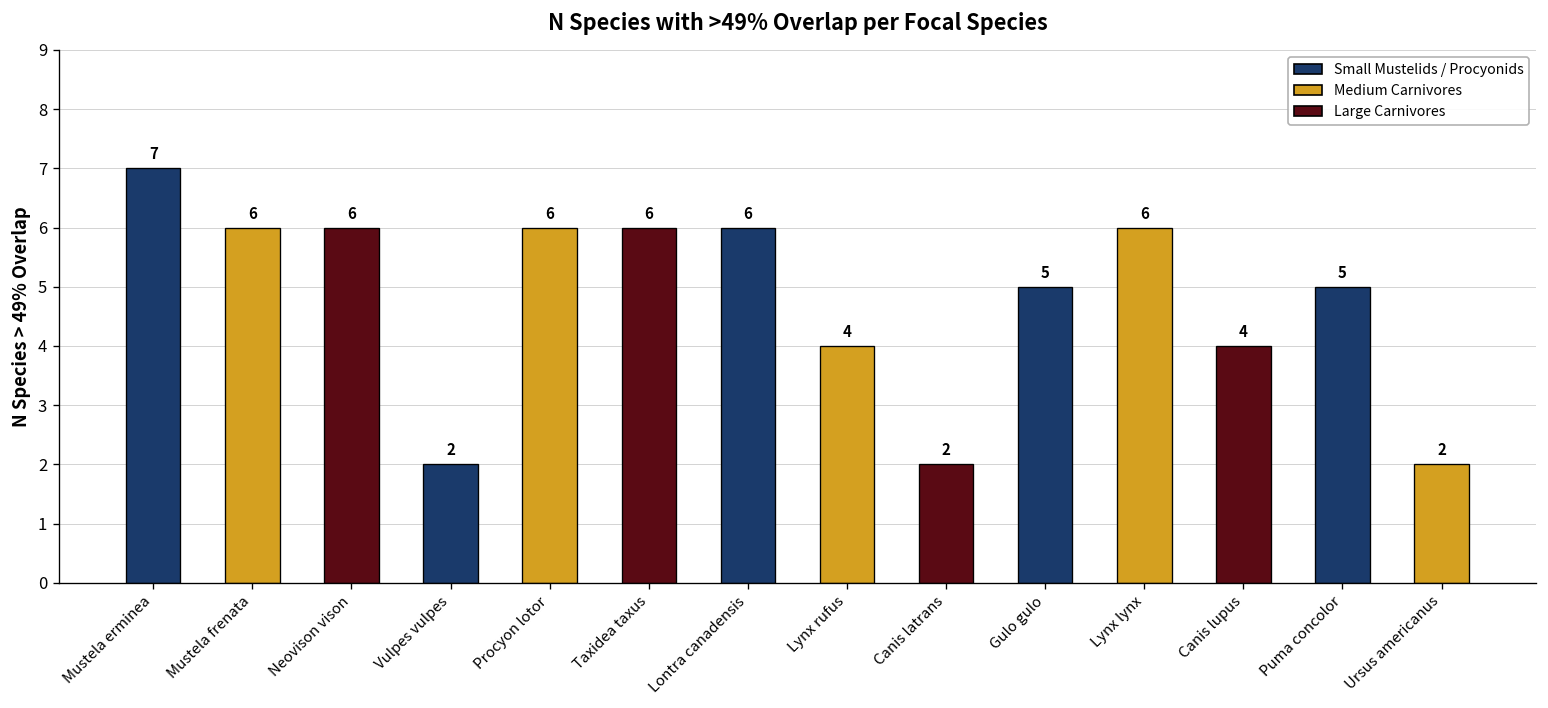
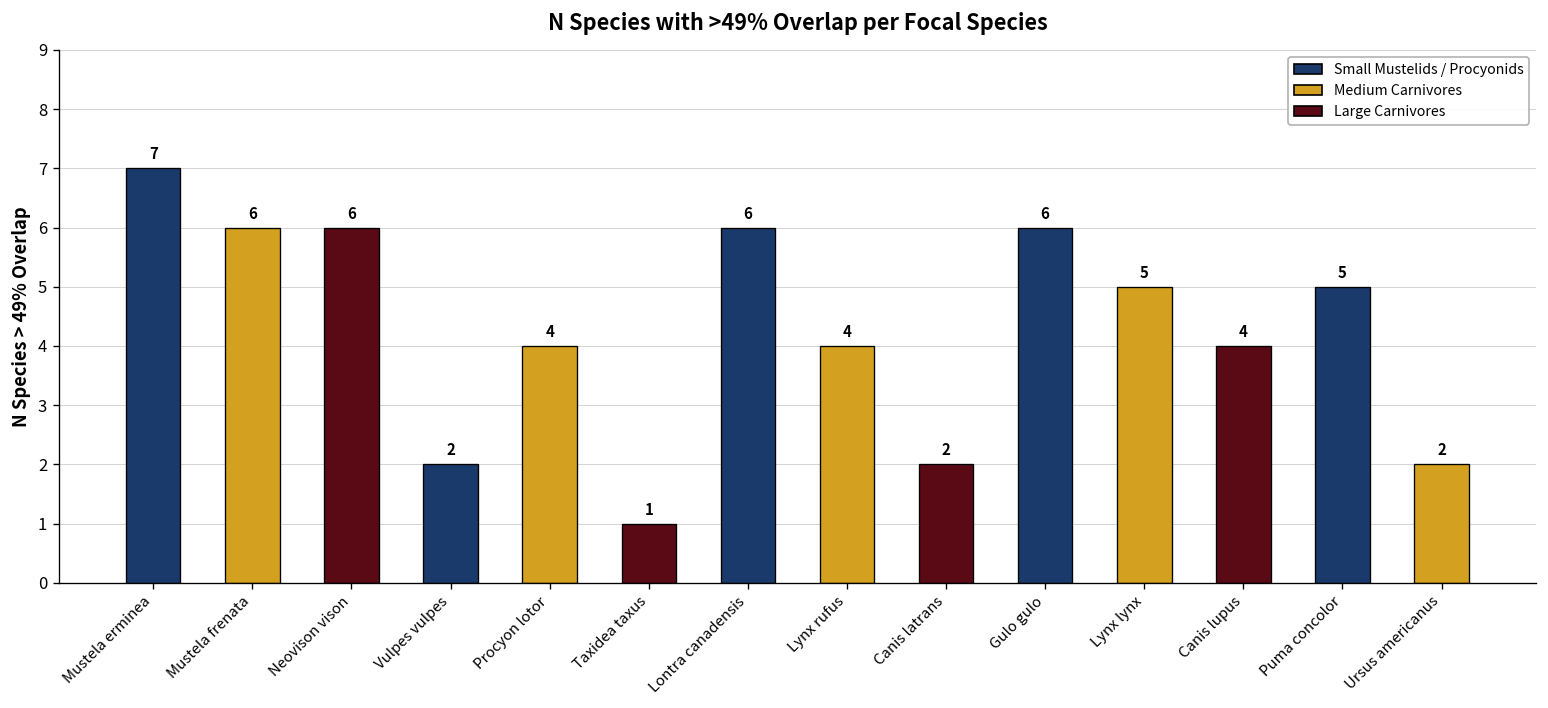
  {
    "Mustela erminea": 7,
    "Mustela frenata": 6,
    "Neovison vison": 6,
    "Vulpes vulpes": 2,
-   "Procyon lotor": 6,
-   "Taxidea taxus": 6,
+   "Procyon lotor": 4,
+   "Taxidea taxus": 1,
    "Lontra canadensis": 6,
    "Lynx rufus": 4,
    "Canis latrans": 2,
-   "Gulo gulo": 5,
-   "Lynx lynx": 6,
+   "Gulo gulo": 6,
+   "Lynx lynx": 5,
    "Canis lupus": 4,
    "Puma concolor": 5,
    "Ursus americanus": 2
  }
